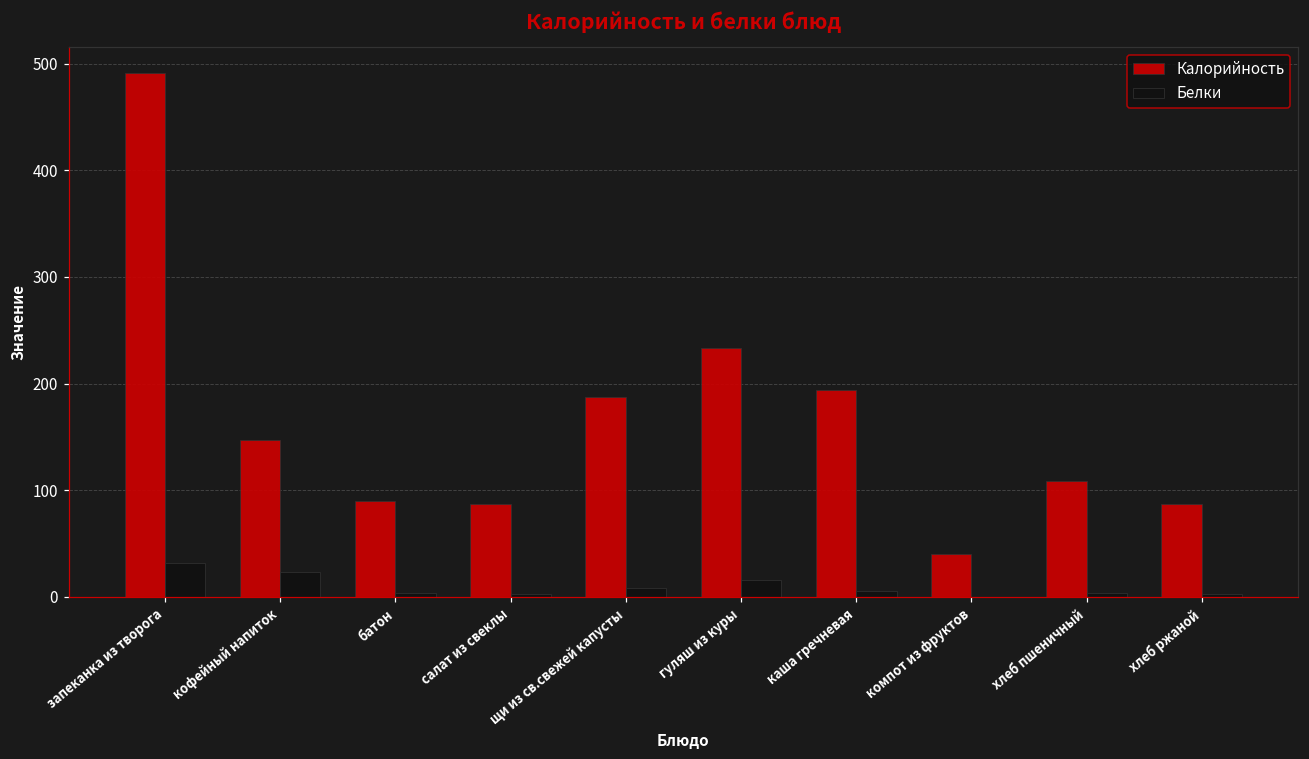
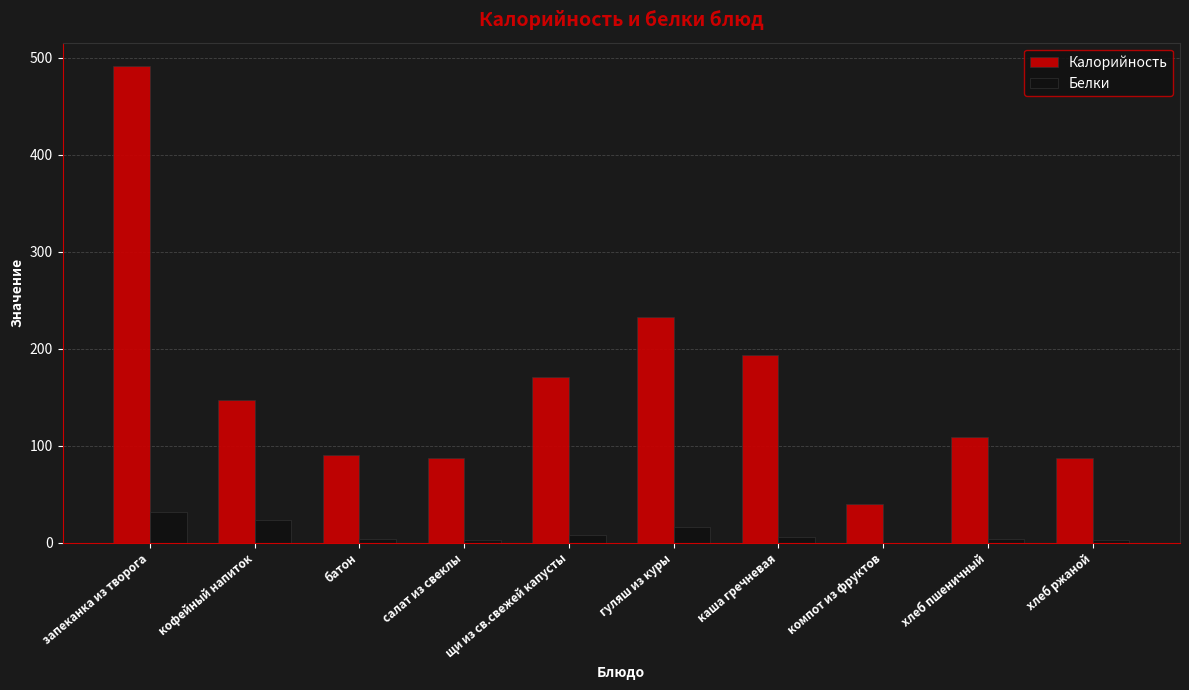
  {
    "Калорийность": {
      "запеканка из творога": 490,
      "кофейный напиток": 150,
      "батон": 90,
      "салат из свеклы": 90,
-     "щи из св.свежей капусты": 190,
+     "щи из св.свежей капусты": 170,
      "гуляш из куры": 230,
      "каша гречневая": 190,
      "компот из фруктов": 40,
      "хлеб пшеничный": 110,
      "хлеб ржаной": 90
    },
    "Белки": {
      "запеканка из творога": 30,
      "кофейный напиток": 20,
      "батон": 0,
      "салат из свеклы": 0,
      "щи из св.свежей капусты": 10,
      "гуляш из куры": 20,
      "каша гречневая": 10,
      "компот из фруктов": 0,
      "хлеб пшеничный": 0,
      "хлеб ржаной": 0
    }
  }
